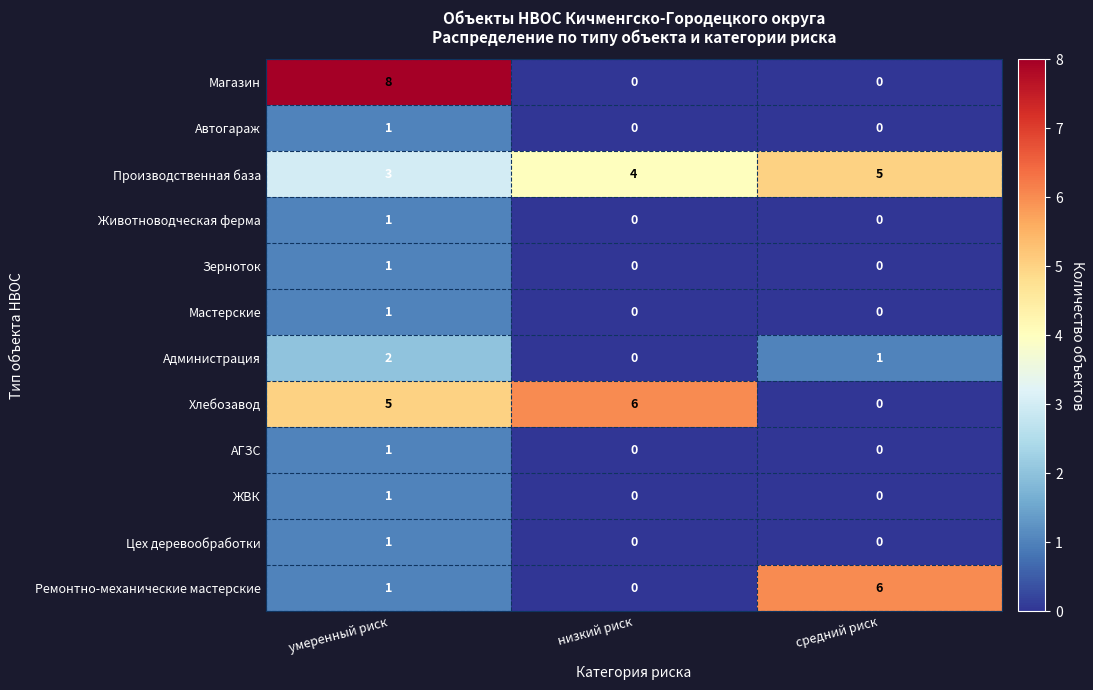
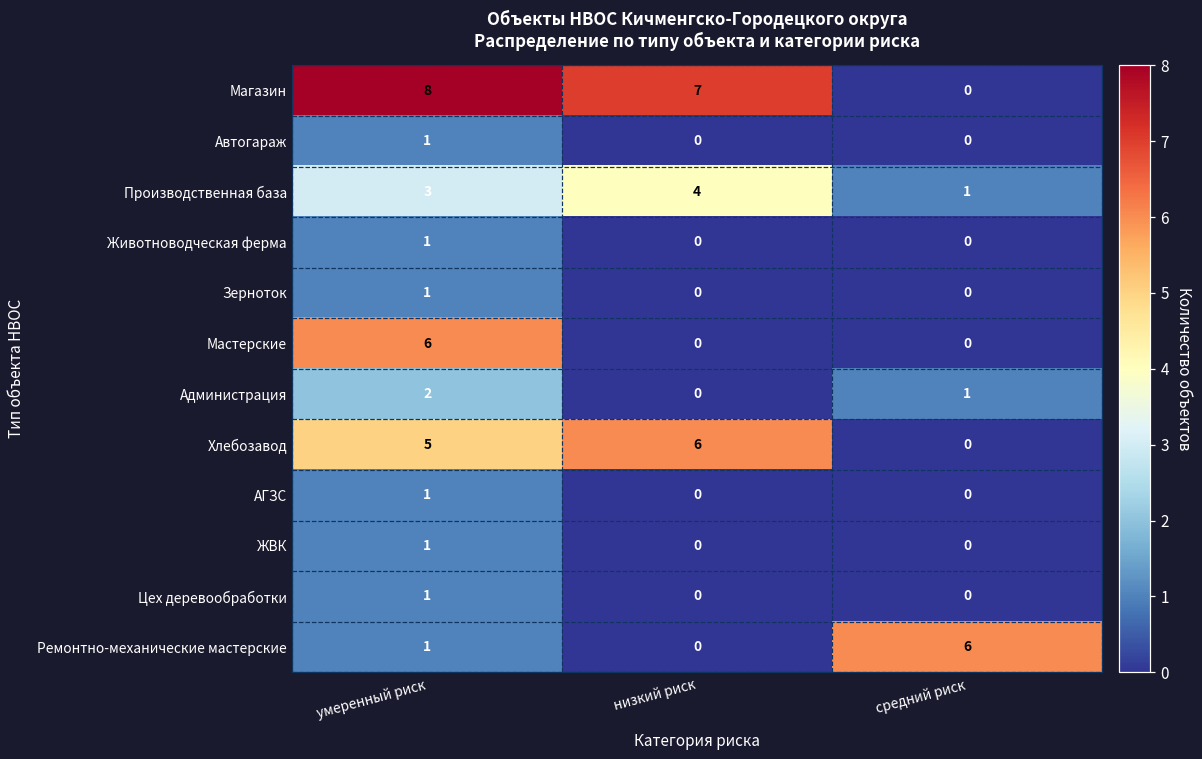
  {
    "Магазин": {
      "умеренный риск": 8,
-     "низкий риск": 0,
+     "низкий риск": 7,
      "средний риск": 0
    },
    "Автогараж": {
      "умеренный риск": 1,
      "низкий риск": 0,
      "средний риск": 0
    },
    "Производственная база": {
      "низкий риск": 4,
-     "средний риск": 5
+     "средний риск": 1
    },
    "Животноводческая ферма": {
      "умеренный риск": 1,
      "низкий риск": 0,
      "средний риск": 0
    },
    "Зерноток": {
      "умеренный риск": 1,
      "низкий риск": 0,
      "средний риск": 0
    },
    "Мастерские": {
-     "умеренный риск": 1,
+     "умеренный риск": 6,
      "низкий риск": 0,
      "средний риск": 0
    },
    "Администрация": {
      "умеренный риск": 2,
      "низкий риск": 0,
      "средний риск": 1
    },
    "Хлебозавод": {
      "умеренный риск": 5,
      "низкий риск": 6,
      "средний риск": 0
    },
    "АГЗС": {
      "умеренный риск": 1,
      "низкий риск": 0,
      "средний риск": 0
    },
    "ЖВК": {
      "умеренный риск": 1,
      "низкий риск": 0,
      "средний риск": 0
    },
    "Цех деревообработки": {
      "умеренный риск": 1,
      "низкий риск": 0,
      "средний риск": 0
    },
    "Ремонтно-механические мастерские": {
      "умеренный риск": 1,
      "низкий риск": 0,
      "средний риск": 6
    }
  }
